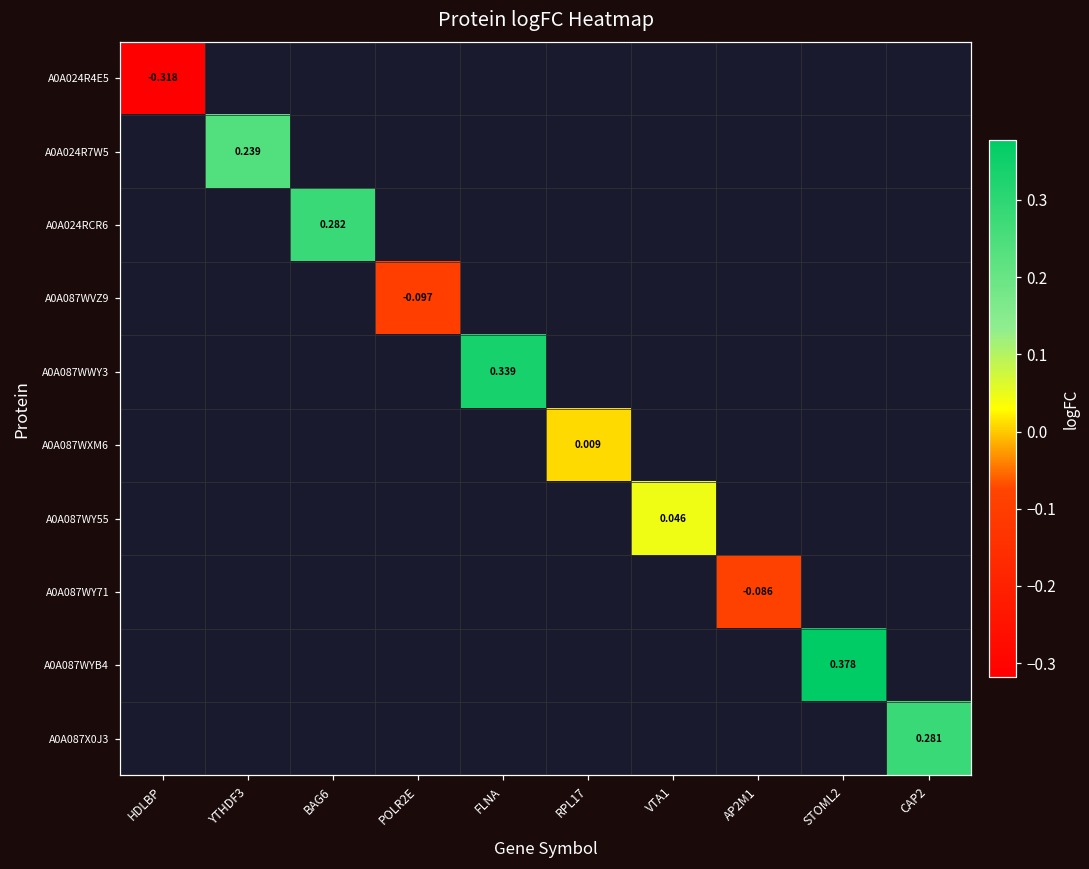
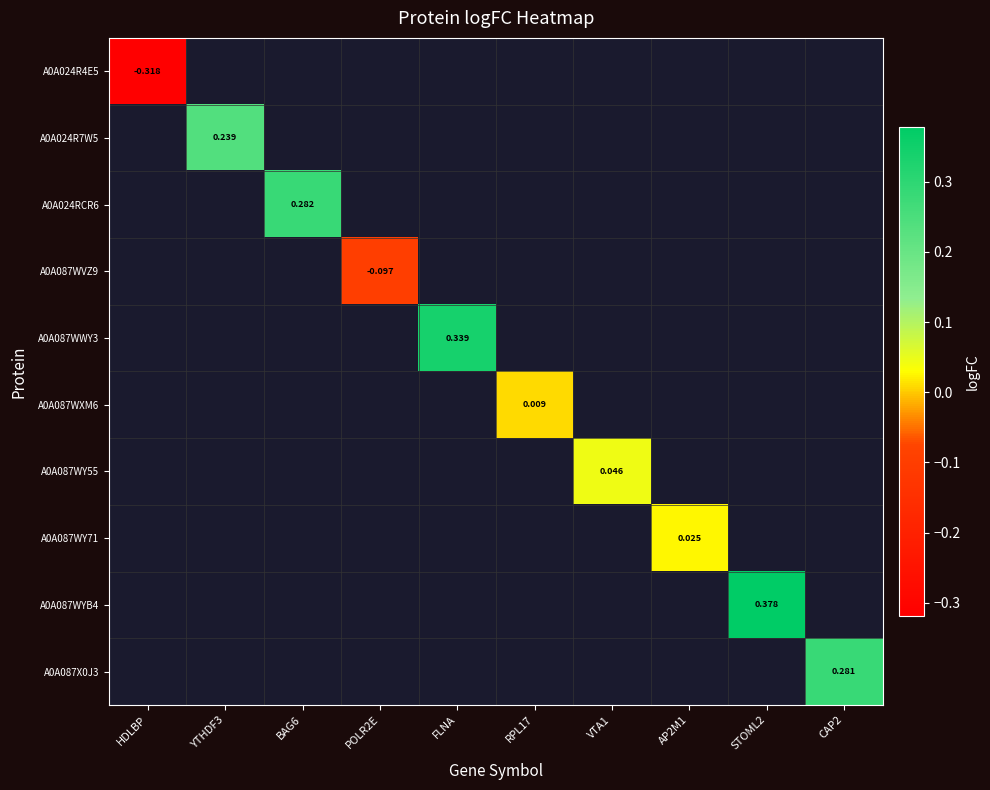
  {
    "A0A024R4E5": {
      "HDLBP": -0.318
    },
    "A0A024R7W5": {
      "YTHDF3": 0.239
    },
    "A0A024RCR6": {
      "BAG6": 0.282
    },
    "A0A087WVZ9": {
      "POLR2E": -0.097
    },
    "A0A087WWY3": {
      "FLNA": 0.339
    },
    "A0A087WXM6": {
      "RPL17": 0.009
    },
    "A0A087WY55": {
      "VTA1": 0.046
    },
    "A0A087WY71": {
-     "AP2M1": -0.086
+     "AP2M1": 0.025
    },
    "A0A087WYB4": {
      "STOML2": 0.378
    },
    "A0A087X0J3": {
      "CAP2": 0.281
    }
  }
